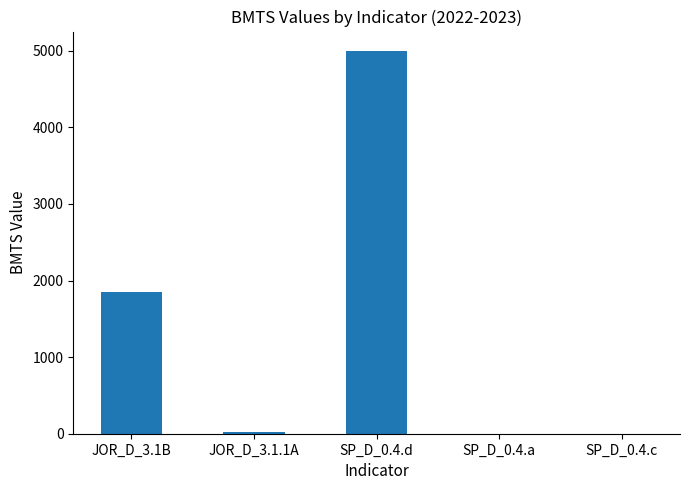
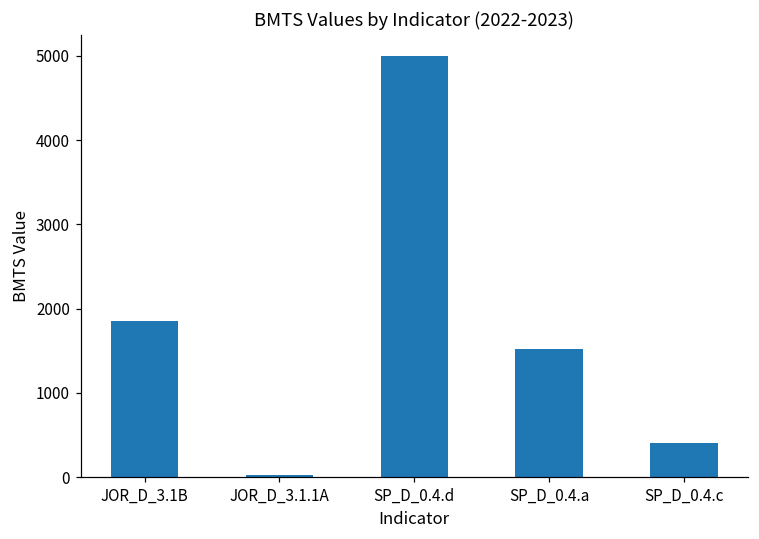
  {
    "JOR_D_3.1B": 1900,
    "SP_D_0.4.d": 5000,
-   "SP_D_0.4.a": 0,
-   "SP_D_0.4.c": 0
+   "SP_D_0.4.a": 1500,
+   "SP_D_0.4.c": 400
  }
